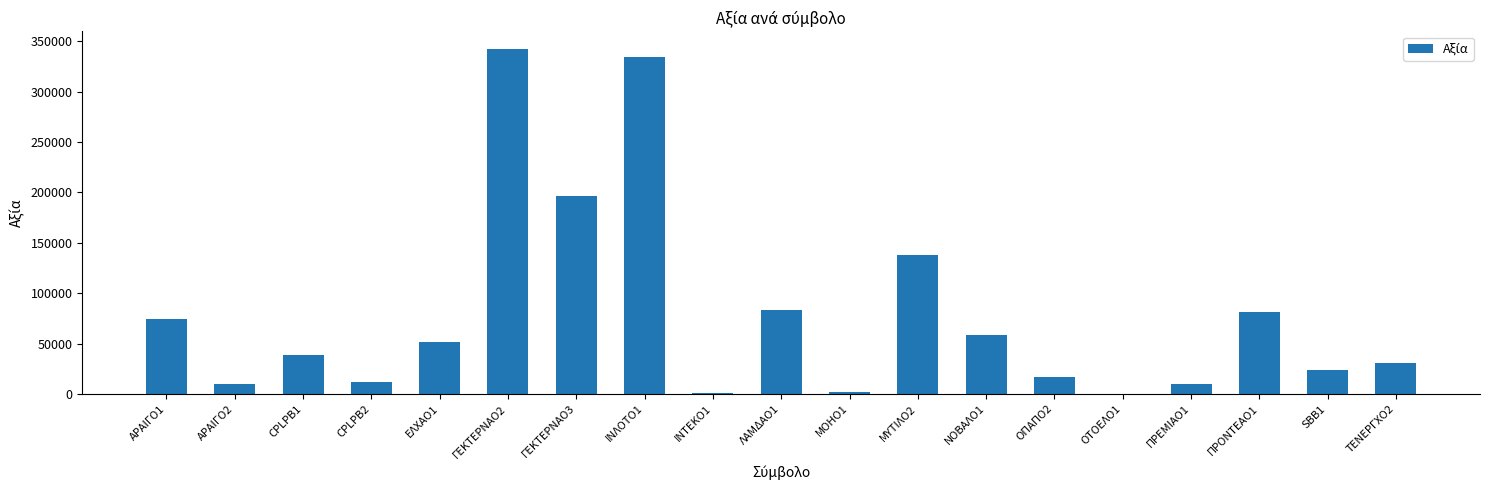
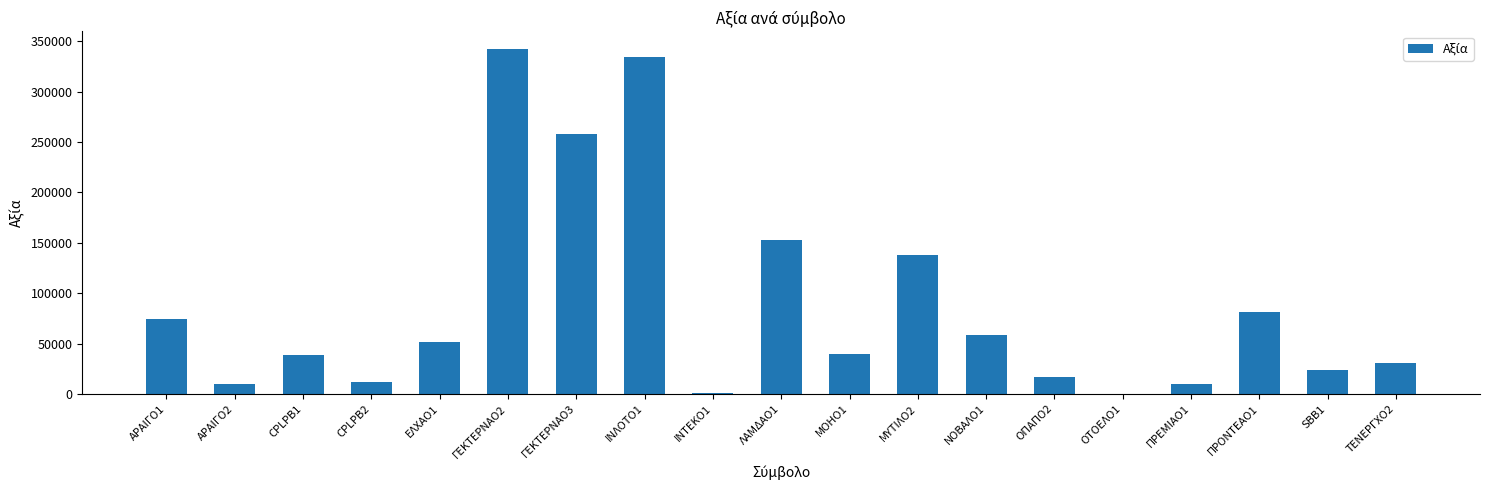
  {
    "ΑΡΑΙΓΟ1": 74000,
    "ΑΡΑΙΓΟ2": 10000,
    "CPLPB1": 38000,
    "CPLPB2": 11000,
    "ΕΛΧΑΟ1": 51000,
    "ΓΕΚΤΕΡΝΑΟ2": 343000,
-   "ΓΕΚΤΕΡΝΑΟ3": 196000,
+   "ΓΕΚΤΕΡΝΑΟ3": 258000,
    "ΙΝΛΟΤΟ1": 334000,
-   "ΛΑΜΔΑΟ1": 83000,
-   "ΜΟΗΟ1": 2000,
+   "ΛΑΜΔΑΟ1": 153000,
+   "ΜΟΗΟ1": 39000,
    "ΜΥΤΙΛΟ2": 138000,
    "ΝΟΒΑΛΟ1": 58000,
    "ΟΠΑΠΟ2": 17000,
    "ΟΤΟΕΛΟ1": 0,
    "ΠΡΕΜΙΑΟ1": 10000,
    "ΠΡΟΝΤΕΑΟ1": 81000,
    "SBB1": 24000,
    "ΤΕΝΕΡΓΧΟ2": 30000
  }
